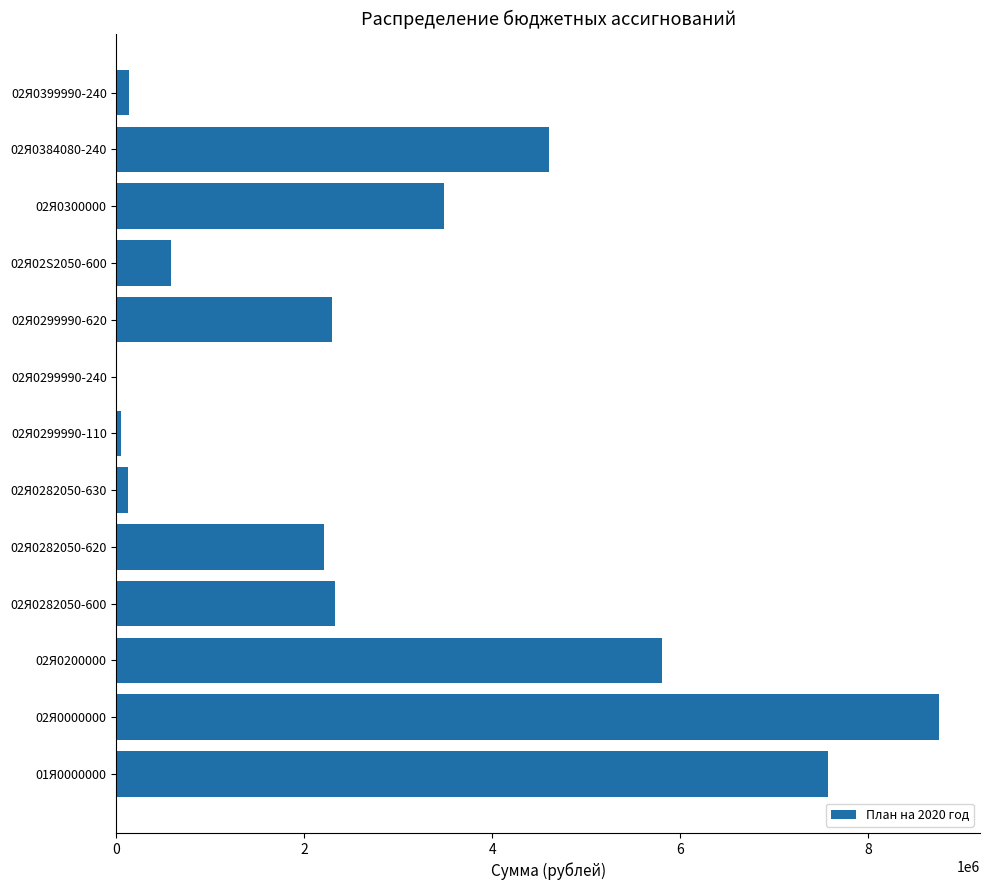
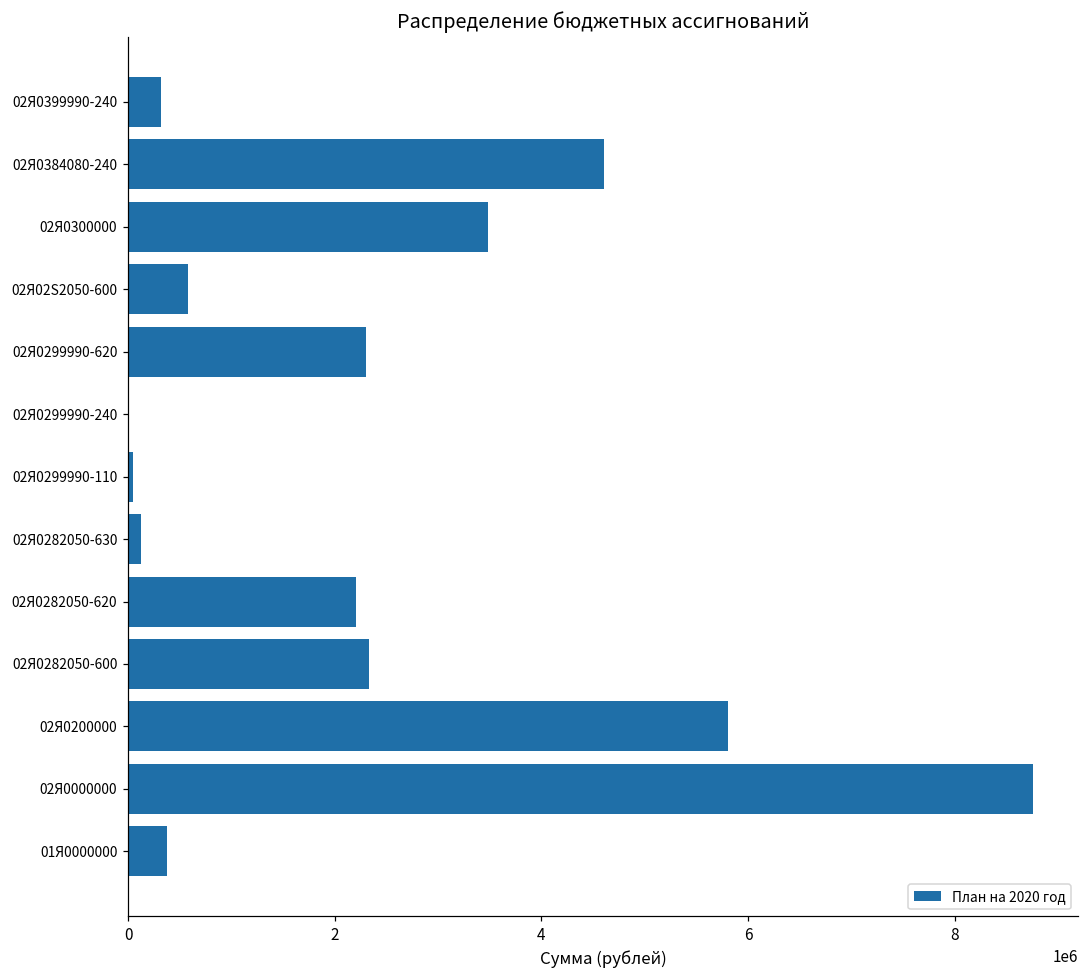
  {
-   "02Я0399990-240": 100000,
+   "02Я0399990-240": 300000,
    "02Я0384080-240": 4600000,
    "02Я0300000": 3500000,
    "02Я02S2050-600": 600000,
    "02Я0299990-620": 2300000,
    "02Я0299990-110": 100000,
    "02Я0282050-630": 100000,
    "02Я0282050-620": 2200000,
    "02Я0282050-600": 2300000,
    "02Я0200000": 5800000,
    "02Я0000000": 8800000,
-   "01Я0000000": 7600000
+   "01Я0000000": 400000
  }
